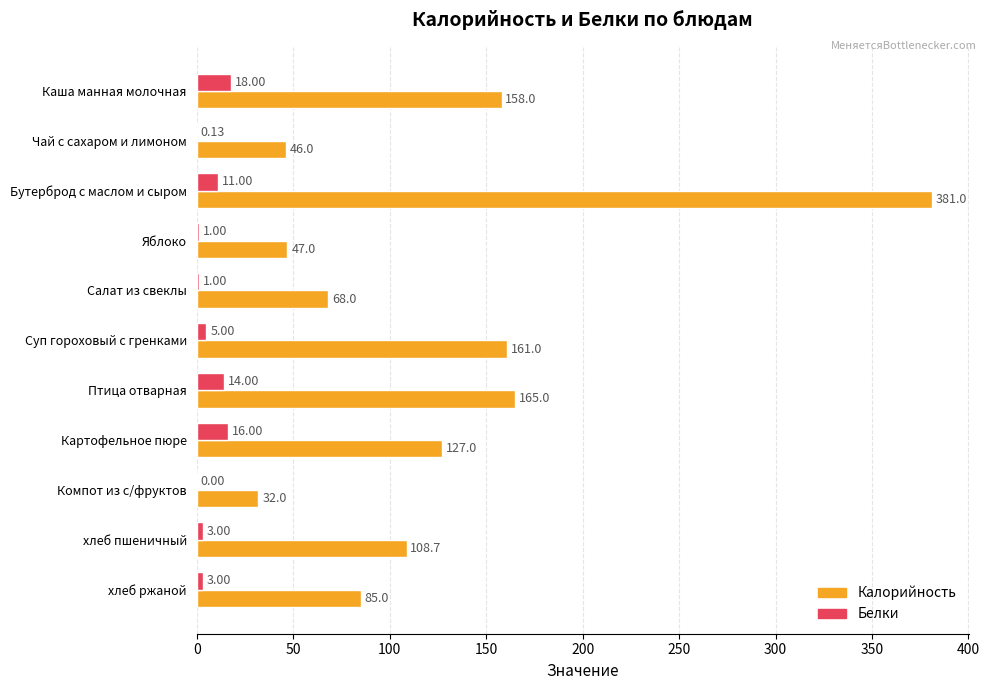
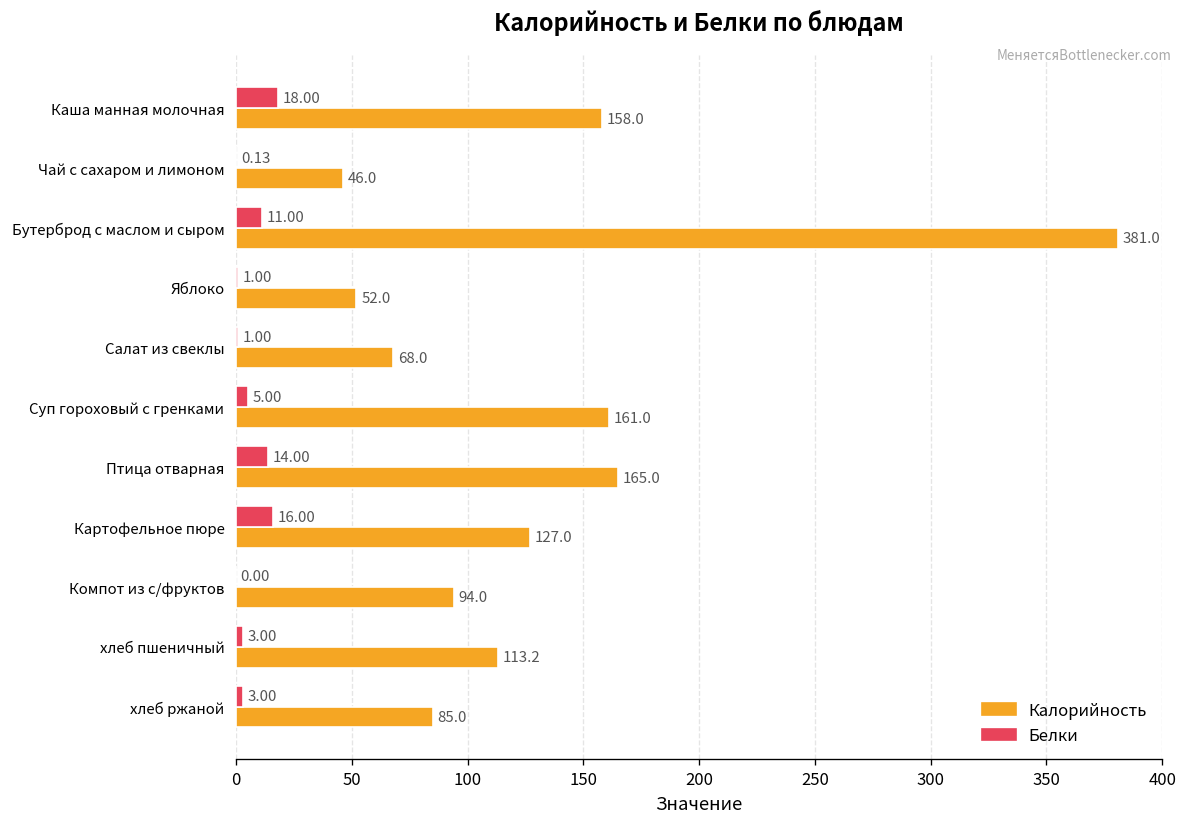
  {
    "Калорийность": {
      "Каша манная молочная": 158.0,
      "Чай с сахаром и лимоном": 46.0,
      "Бутерброд с маслом и сыром": 381.0,
-     "Яблоко": 47.0,
+     "Яблоко": 52.0,
      "Салат из свеклы": 68.0,
      "Суп гороховый с гренками": 161.0,
      "Птица отварная": 165.0,
      "Картофельное пюре": 127.0,
-     "Компот из с/фруктов": 32.0,
-     "хлеб пшеничный": 108.7,
+     "Компот из с/фруктов": 94.0,
+     "хлеб пшеничный": 113.2,
      "хлеб ржаной": 85.0
    },
    "Белки": {
      "Каша манная молочная": 18.00,
      "Чай с сахаром и лимоном": 0.13,
      "Бутерброд с маслом и сыром": 11.00,
      "Яблоко": 1.00,
      "Салат из свеклы": 1.00,
      "Суп гороховый с гренками": 5.00,
      "Птица отварная": 14.00,
      "Картофельное пюре": 16.00,
      "Компот из с/фруктов": 0.00,
      "хлеб пшеничный": 3.00,
      "хлеб ржаной": 3.00
    }
  }
